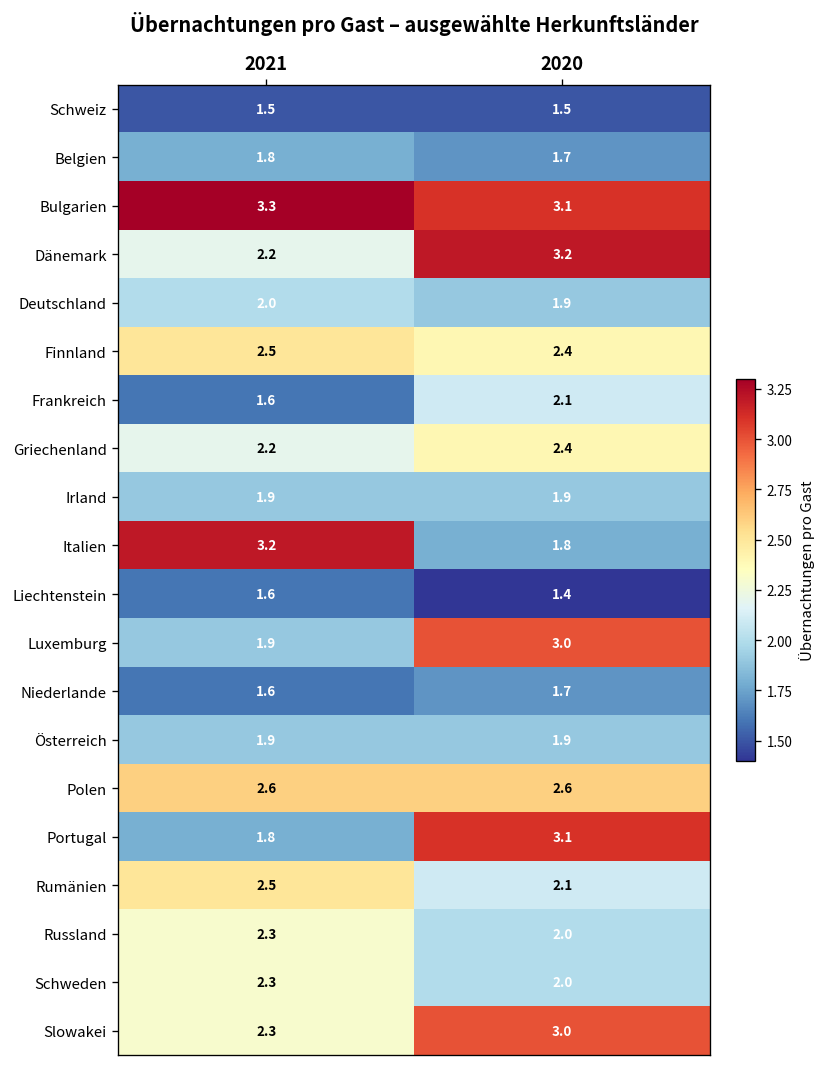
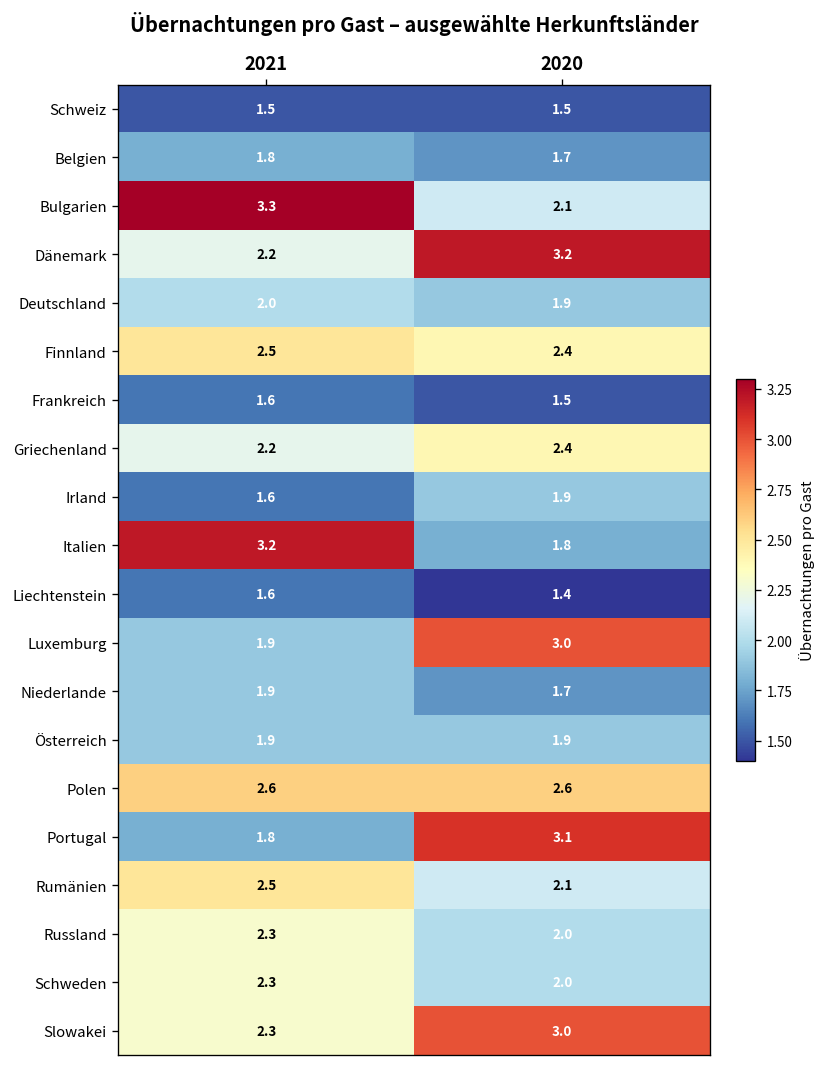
  {
    "Schweiz": {
      "2021": 1.5,
      "2020": 1.5
    },
    "Belgien": {
      "2021": 1.8,
      "2020": 1.7
    },
    "Bulgarien": {
      "2021": 3.3,
-     "2020": 3.1
+     "2020": 2.1
    },
    "Dänemark": {
      "2021": 2.2,
      "2020": 3.2
    },
    "Deutschland": {
      "2021": 2.0,
      "2020": 1.9
    },
    "Finnland": {
      "2021": 2.5,
      "2020": 2.4
    },
    "Frankreich": {
      "2021": 1.6,
-     "2020": 2.1
+     "2020": 1.5
    },
    "Griechenland": {
      "2021": 2.2,
      "2020": 2.4
    },
    "Irland": {
-     "2021": 1.9,
+     "2021": 1.6,
      "2020": 1.9
    },
    "Italien": {
      "2021": 3.2,
      "2020": 1.8
    },
    "Liechtenstein": {
      "2021": 1.6,
      "2020": 1.4
    },
    "Luxemburg": {
      "2021": 1.9,
      "2020": 3.0
    },
    "Niederlande": {
-     "2021": 1.6,
+     "2021": 1.9,
      "2020": 1.7
    },
    "Österreich": {
      "2021": 1.9,
      "2020": 1.9
    },
    "Polen": {
      "2021": 2.6,
      "2020": 2.6
    },
    "Portugal": {
      "2021": 1.8,
      "2020": 3.1
    },
    "Rumänien": {
      "2021": 2.5,
      "2020": 2.1
    },
    "Russland": {
      "2021": 2.3,
      "2020": 2.0
    },
    "Schweden": {
      "2021": 2.3,
      "2020": 2.0
    },
    "Slowakei": {
      "2021": 2.3,
      "2020": 3.0
    }
  }
